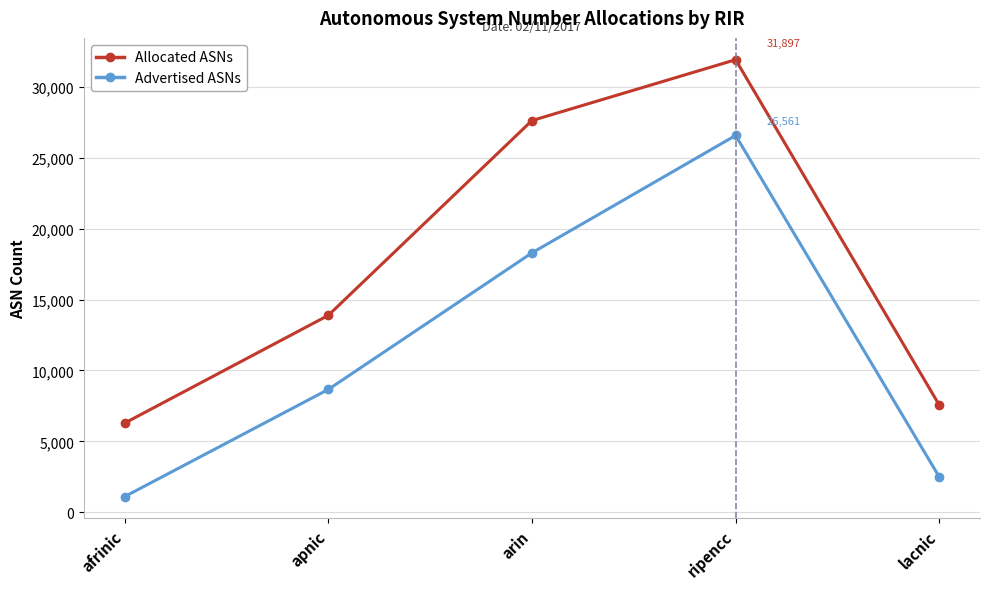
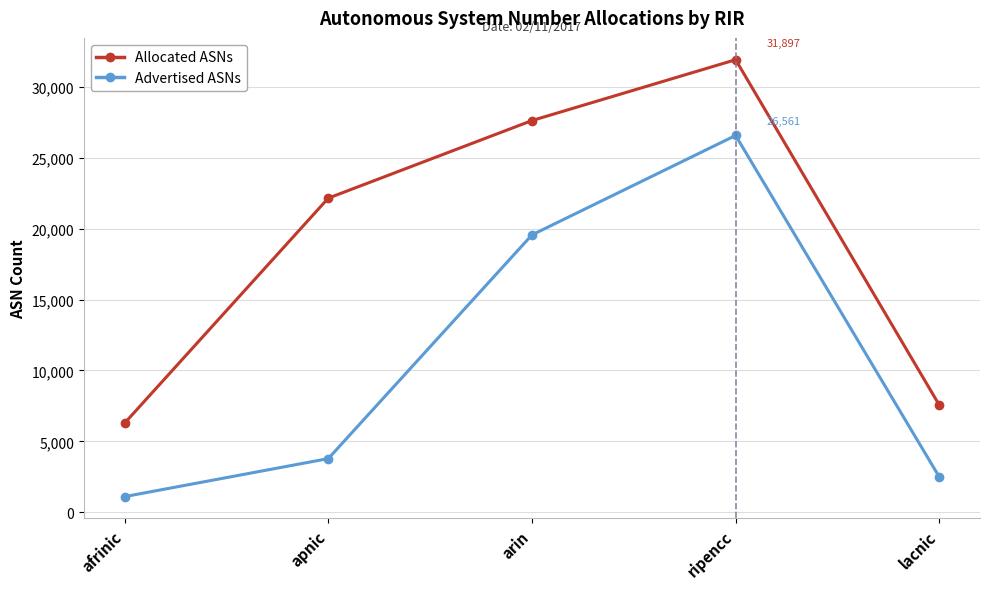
  {
    "Allocated ASNs": {
      "afrinic": "6,300",
-     "apnic": "13,900",
+     "apnic": "22,100",
      "arin": "27,600",
      "ripencc": "31,900",
      "lacnic": "7,600"
    },
    "Advertised ASNs": {
      "afrinic": "1,100",
-     "apnic": "8,700",
-     "arin": "18,300",
+     "apnic": "3,800",
+     "arin": "19,600",
      "ripencc": "26,600",
      "lacnic": "2,500"
    }
  }
